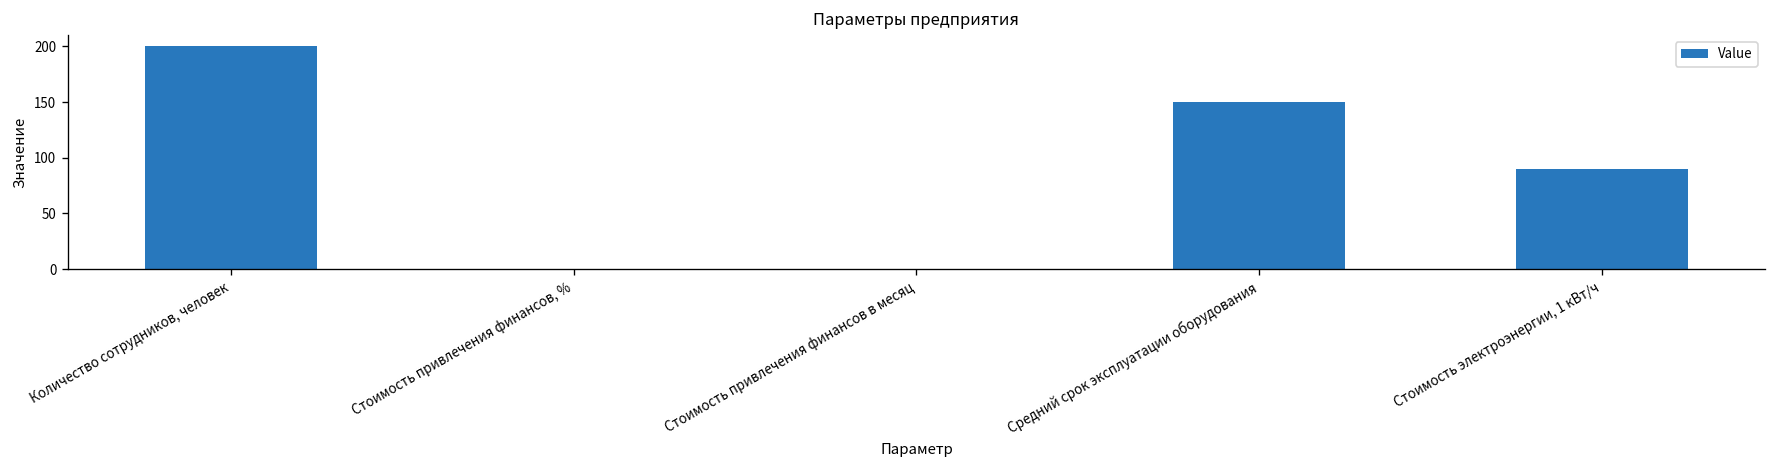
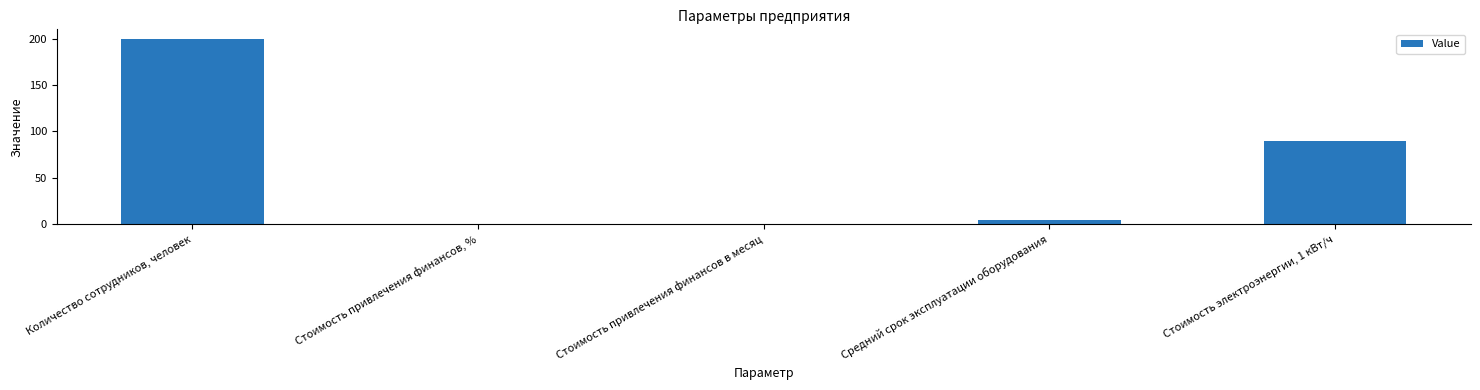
  {
    "Количество сотрудников, человек": 200,
    "Стоимость привлечения финансов, %": 0,
    "Стоимость привлечения финансов в месяц": 0,
-   "Средний срок эксплуатации оборудования": 150,
+   "Средний срок эксплуатации оборудования": 10,
    "Стоимость электроэнергии, 1 кВт/ч": 90
  }
